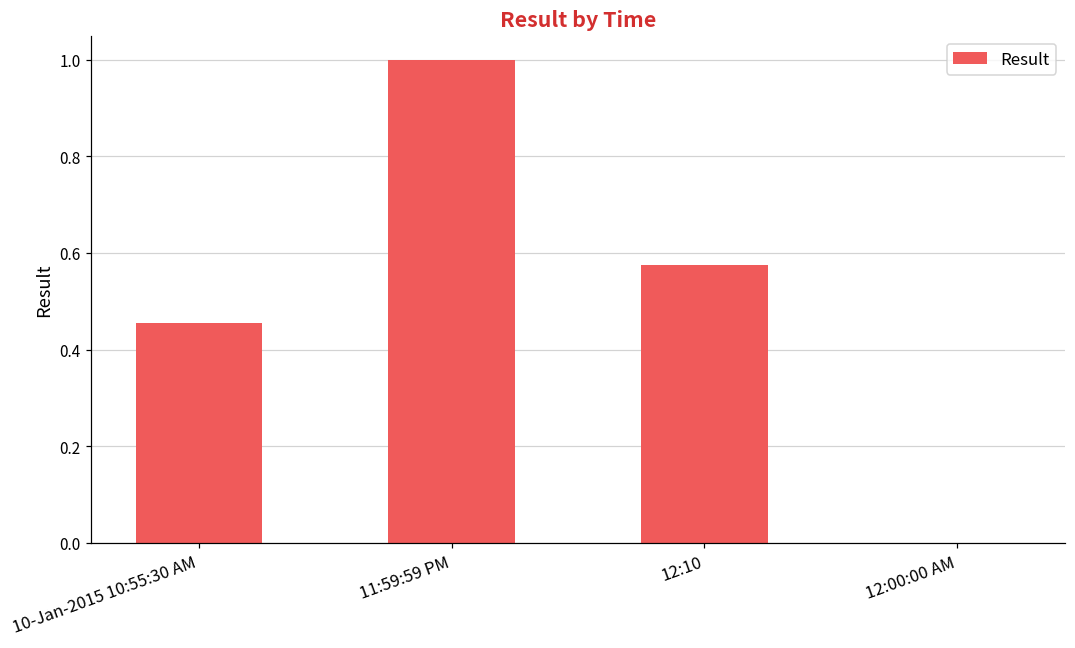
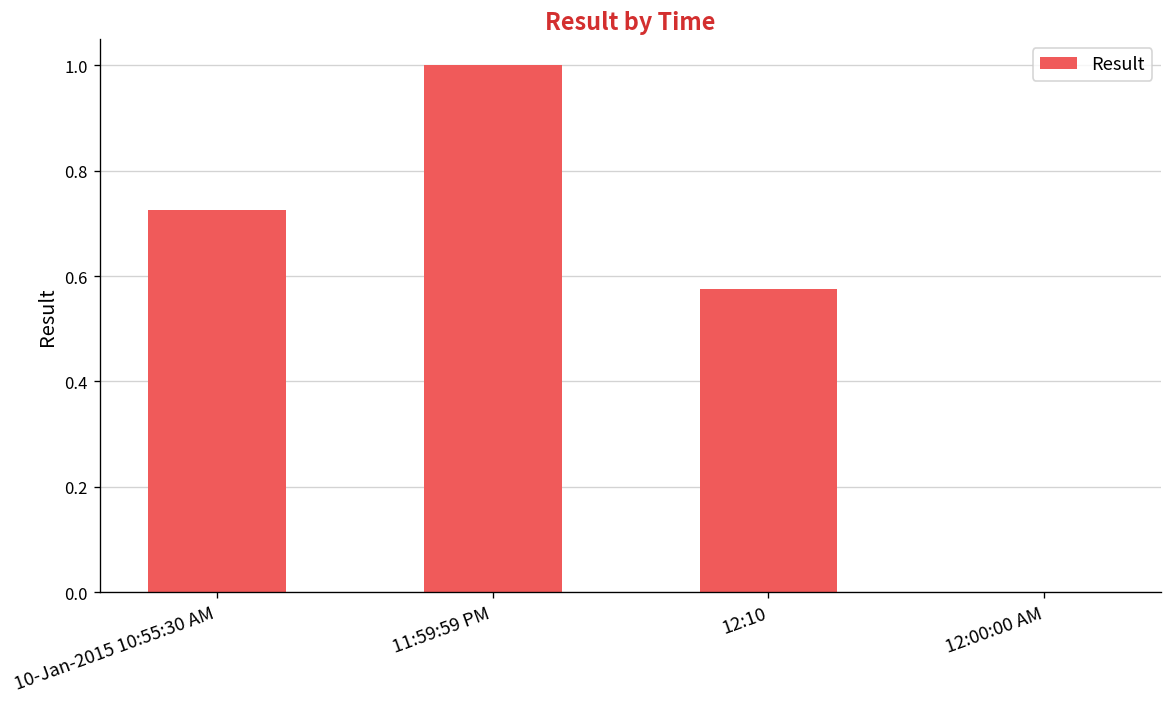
  {
-   "10-Jan-2015 10:55:30 AM": 0.46,
+   "10-Jan-2015 10:55:30 AM": 0.72,
    "11:59:59 PM": 1.00,
    "12:10": 0.58,
    "12:00:00 AM": 0.00
  }
